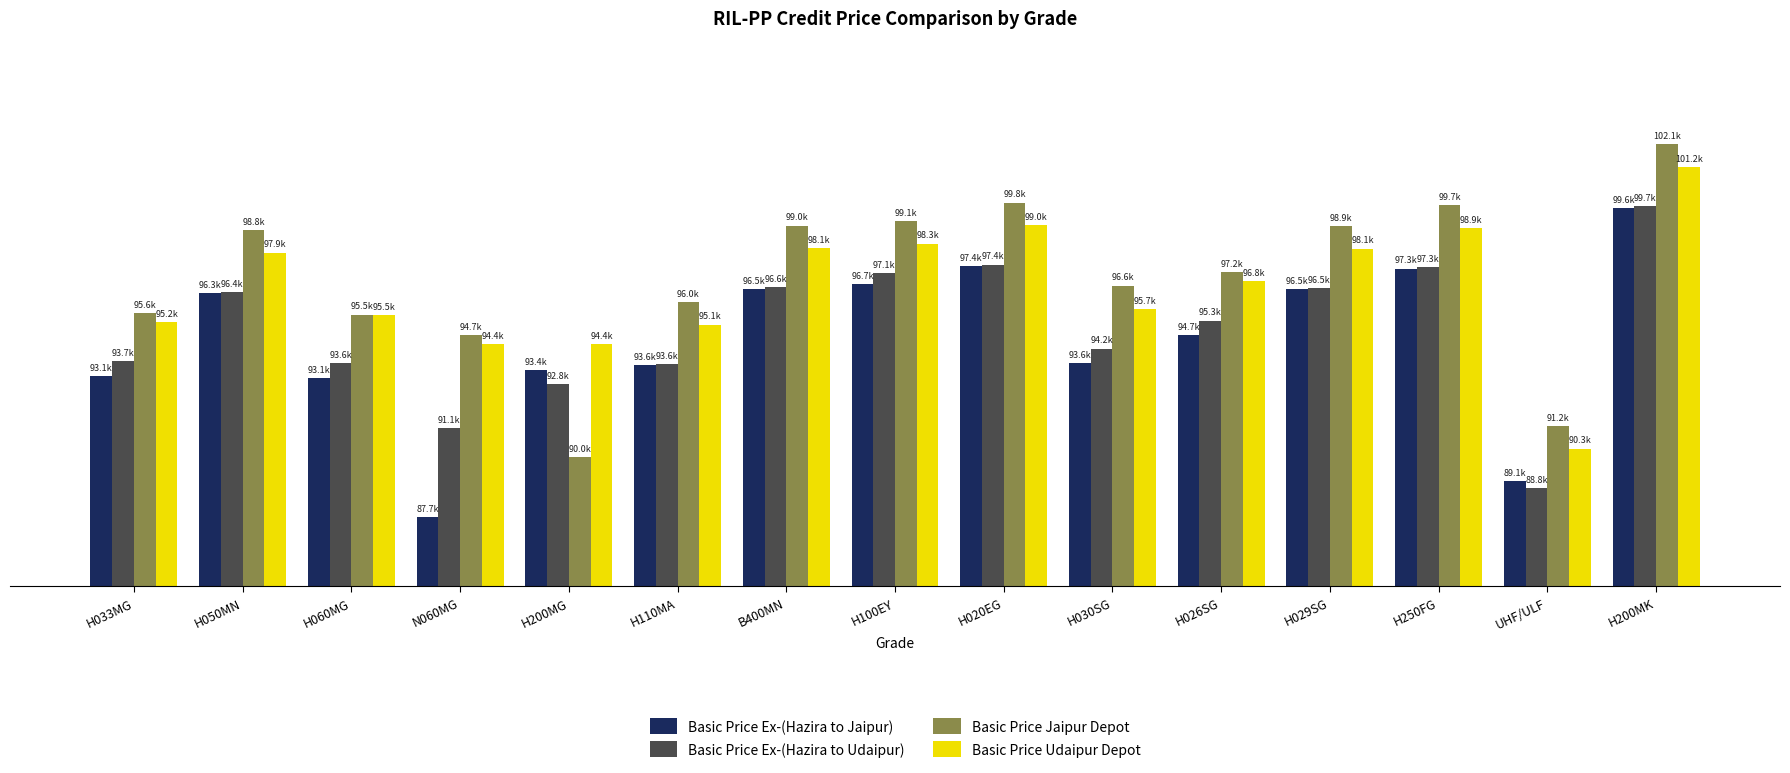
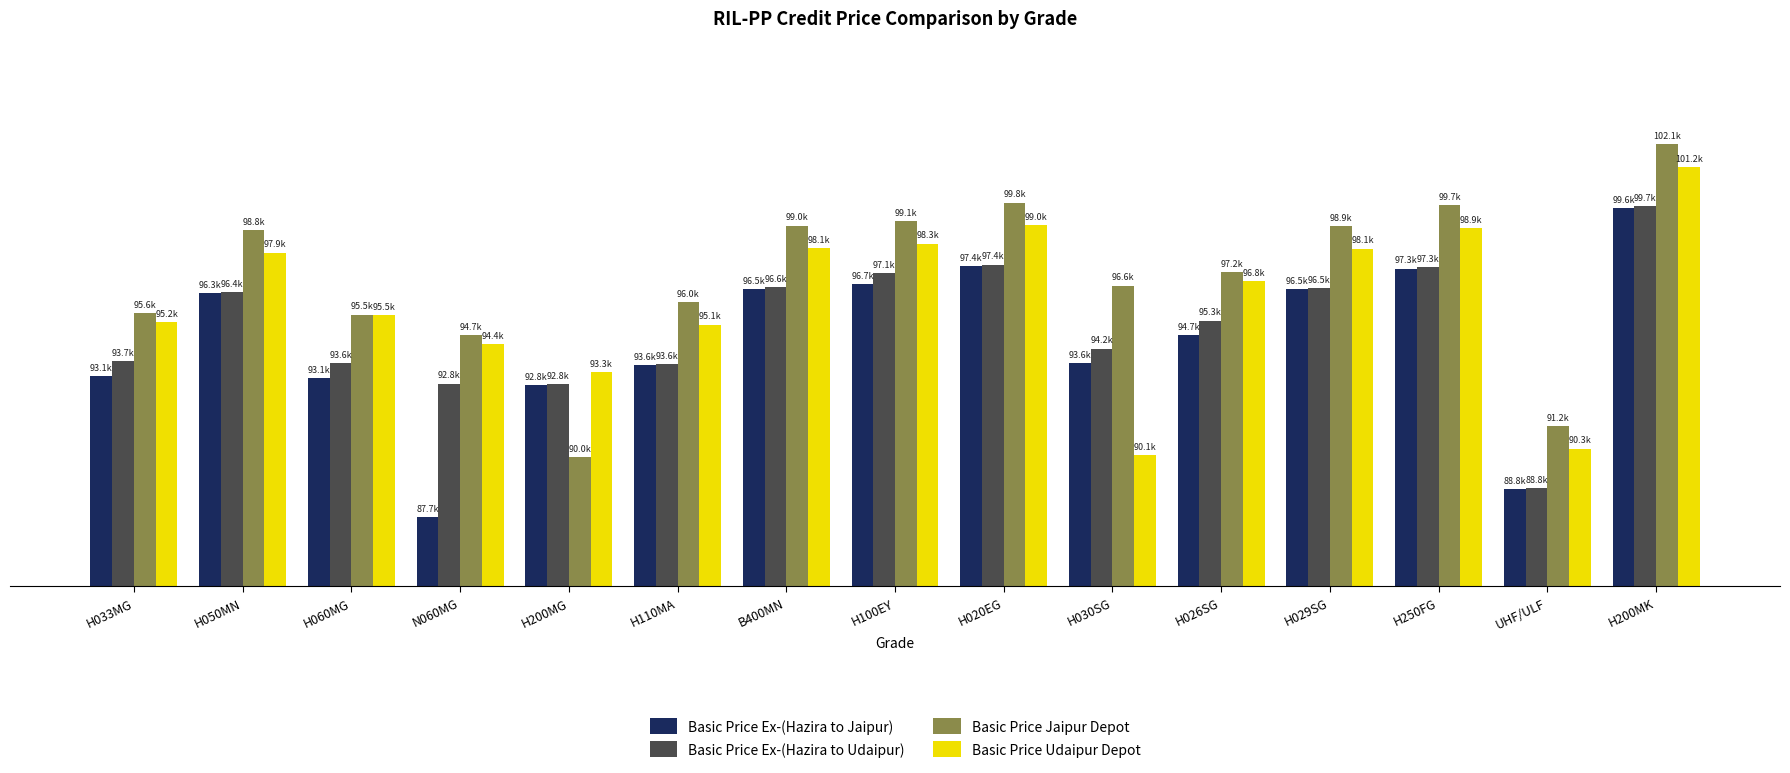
  {
    "Basic Price Ex-(Hazira to Jaipur)": {
      "H033MG": "93.1k",
      "H050MN": "96.3k",
      "H060MG": "93.1k",
      "N060MG": "87.7k",
-     "H200MG": "93.4k",
+     "H200MG": "92.8k",
      "H110MA": "93.6k",
      "B400MN": "96.5k",
      "H100EY": "96.7k",
      "H020EG": "97.4k",
      "H030SG": "93.6k",
      "H026SG": "94.7k",
      "H029SG": "96.5k",
      "H250FG": "97.3k",
-     "UHF/ULF": "89.1k",
+     "UHF/ULF": "88.8k",
      "H200MK": "99.6k"
    },
    "Basic Price Ex-(Hazira to Udaipur)": {
      "H033MG": "93.7k",
      "H050MN": "96.4k",
      "H060MG": "93.6k",
-     "N060MG": "91.1k",
+     "N060MG": "92.8k",
      "H200MG": "92.8k",
      "H110MA": "93.6k",
      "B400MN": "96.6k",
      "H100EY": "97.1k",
      "H020EG": "97.4k",
      "H030SG": "94.2k",
      "H026SG": "95.3k",
      "H029SG": "96.5k",
      "H250FG": "97.3k",
      "UHF/ULF": "88.8k",
      "H200MK": "99.7k"
    },
    "Basic Price Jaipur Depot": {
      "H033MG": "95.6k",
      "H050MN": "98.8k",
      "H060MG": "95.5k",
      "N060MG": "94.7k",
      "H200MG": "90.0k",
      "H110MA": "96.0k",
      "B400MN": "99.0k",
      "H100EY": "99.1k",
      "H020EG": "99.8k",
      "H030SG": "96.6k",
      "H026SG": "97.2k",
      "H029SG": "98.9k",
      "H250FG": "99.7k",
      "UHF/ULF": "91.2k",
      "H200MK": "102.1k"
    },
    "Basic Price Udaipur Depot": {
      "H033MG": "95.2k",
      "H050MN": "97.9k",
      "H060MG": "95.5k",
      "N060MG": "94.4k",
-     "H200MG": "94.4k",
+     "H200MG": "93.3k",
      "H110MA": "95.1k",
      "B400MN": "98.1k",
      "H100EY": "98.3k",
      "H020EG": "99.0k",
-     "H030SG": "95.7k",
+     "H030SG": "90.1k",
      "H026SG": "96.8k",
      "H029SG": "98.1k",
      "H250FG": "98.9k",
      "UHF/ULF": "90.3k",
      "H200MK": "101.2k"
    }
  }
